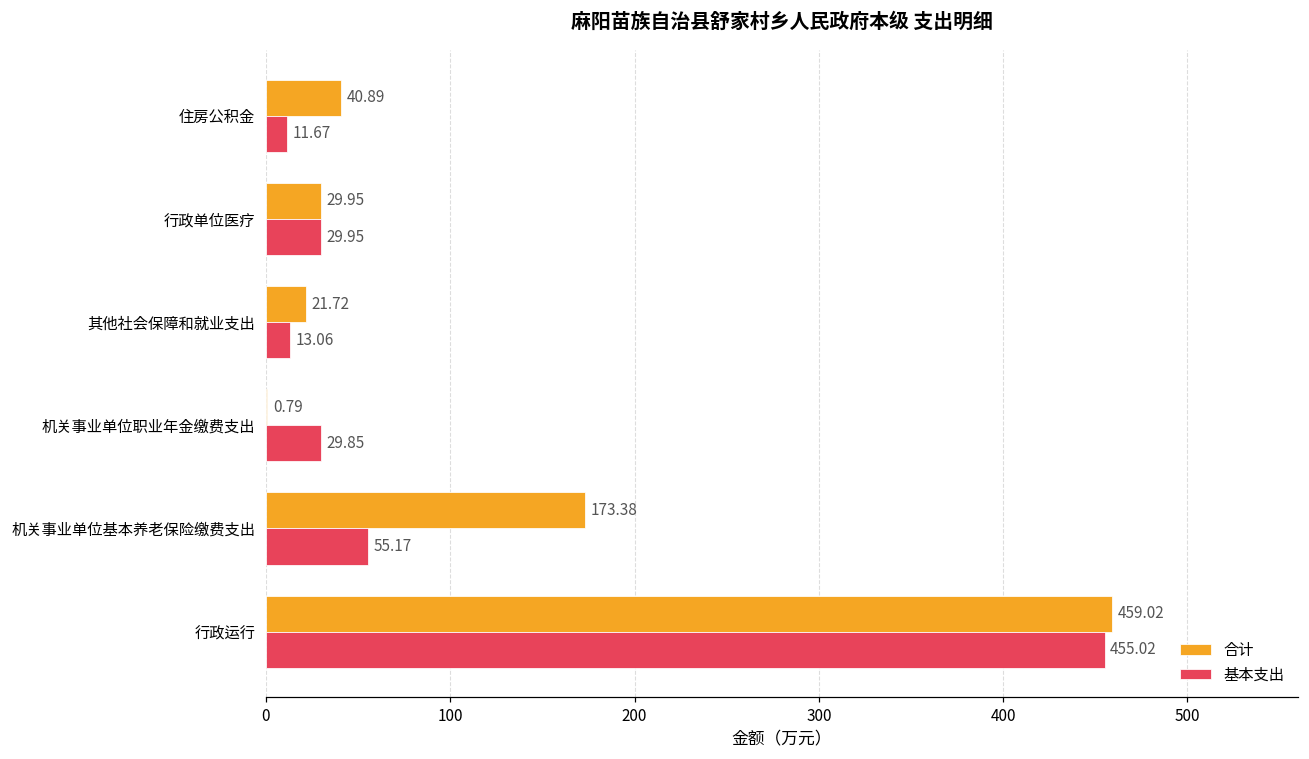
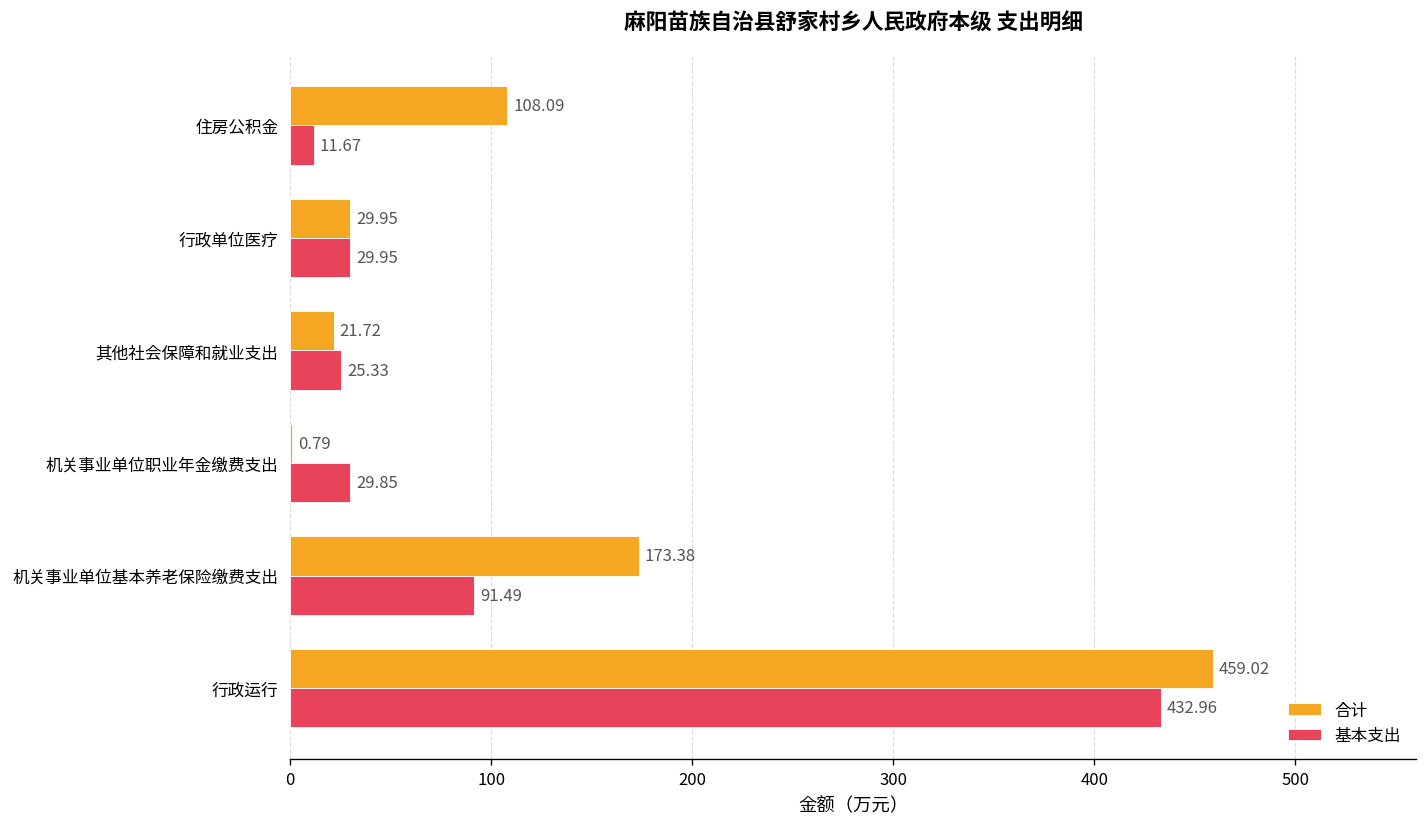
  {
    "合计": {
-     "住房公积金": 40.89,
+     "住房公积金": 108.09,
      "行政单位医疗": 29.95,
      "其他社会保障和就业支出": 21.72,
      "机关事业单位职业年金缴费支出": 0.79,
      "机关事业单位基本养老保险缴费支出": 173.38,
      "行政运行": 459.02
    },
    "基本支出": {
      "住房公积金": 11.67,
      "行政单位医疗": 29.95,
-     "其他社会保障和就业支出": 13.06,
+     "其他社会保障和就业支出": 25.33,
      "机关事业单位职业年金缴费支出": 29.85,
-     "机关事业单位基本养老保险缴费支出": 55.17,
-     "行政运行": 455.02
+     "机关事业单位基本养老保险缴费支出": 91.49,
+     "行政运行": 432.96
    }
  }
